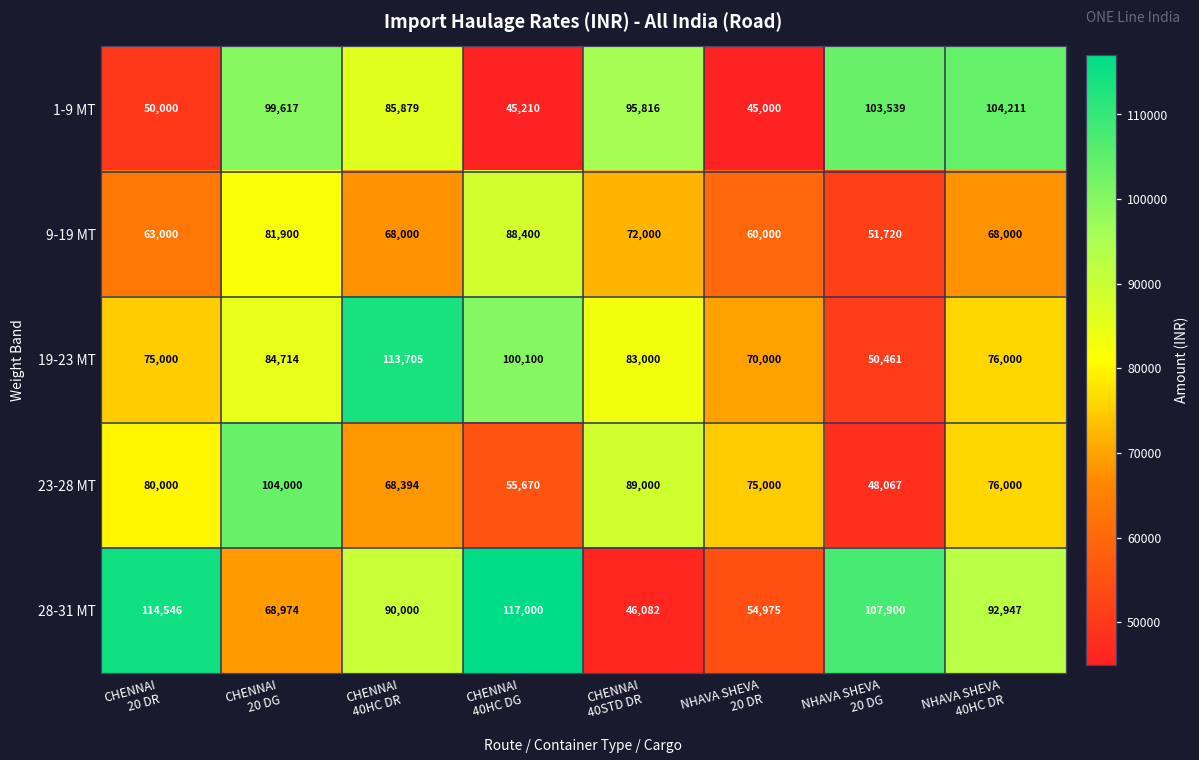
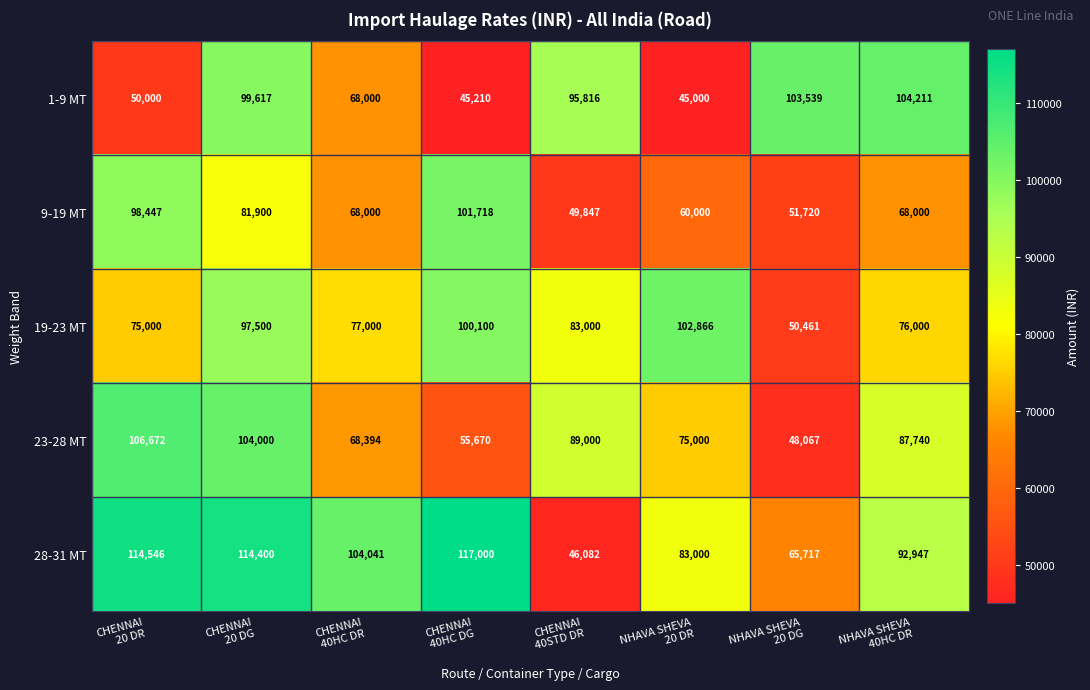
  {
    "1-9 MT": {
      "CHENNAI 20 DR": "50,000",
      "CHENNAI 20 DG": "99,617",
-     "CHENNAI 40HC DR": "85,879",
+     "CHENNAI 40HC DR": "68,000",
      "CHENNAI 40HC DG": "45,210",
      "CHENNAI 40STD DR": "95,816",
      "NHAVA SHEVA 20 DR": "45,000",
      "NHAVA SHEVA 20 DG": "103,539",
      "NHAVA SHEVA 40HC DR": "104,211"
    },
    "9-19 MT": {
-     "CHENNAI 20 DR": "63,000",
+     "CHENNAI 20 DR": "98,447",
      "CHENNAI 20 DG": "81,900",
      "CHENNAI 40HC DR": "68,000",
-     "CHENNAI 40HC DG": "88,400",
-     "CHENNAI 40STD DR": "72,000",
+     "CHENNAI 40HC DG": "101,718",
+     "CHENNAI 40STD DR": "49,847",
      "NHAVA SHEVA 20 DR": "60,000",
      "NHAVA SHEVA 20 DG": "51,720",
      "NHAVA SHEVA 40HC DR": "68,000"
    },
    "19-23 MT": {
      "CHENNAI 20 DR": "75,000",
-     "CHENNAI 20 DG": "84,714",
-     "CHENNAI 40HC DR": "113,705",
+     "CHENNAI 20 DG": "97,500",
+     "CHENNAI 40HC DR": "77,000",
      "CHENNAI 40HC DG": "100,100",
      "CHENNAI 40STD DR": "83,000",
-     "NHAVA SHEVA 20 DR": "70,000",
+     "NHAVA SHEVA 20 DR": "102,866",
      "NHAVA SHEVA 20 DG": "50,461",
      "NHAVA SHEVA 40HC DR": "76,000"
    },
    "23-28 MT": {
-     "CHENNAI 20 DR": "80,000",
+     "CHENNAI 20 DR": "106,672",
      "CHENNAI 20 DG": "104,000",
      "CHENNAI 40HC DR": "68,394",
      "CHENNAI 40HC DG": "55,670",
      "CHENNAI 40STD DR": "89,000",
      "NHAVA SHEVA 20 DR": "75,000",
      "NHAVA SHEVA 20 DG": "48,067",
-     "NHAVA SHEVA 40HC DR": "76,000"
+     "NHAVA SHEVA 40HC DR": "87,740"
    },
    "28-31 MT": {
      "CHENNAI 20 DR": "114,546",
-     "CHENNAI 20 DG": "68,974",
-     "CHENNAI 40HC DR": "90,000",
+     "CHENNAI 20 DG": "114,400",
+     "CHENNAI 40HC DR": "104,041",
      "CHENNAI 40HC DG": "117,000",
      "CHENNAI 40STD DR": "46,082",
-     "NHAVA SHEVA 20 DR": "54,975",
-     "NHAVA SHEVA 20 DG": "107,900",
+     "NHAVA SHEVA 20 DR": "83,000",
+     "NHAVA SHEVA 20 DG": "65,717",
      "NHAVA SHEVA 40HC DR": "92,947"
    }
  }
